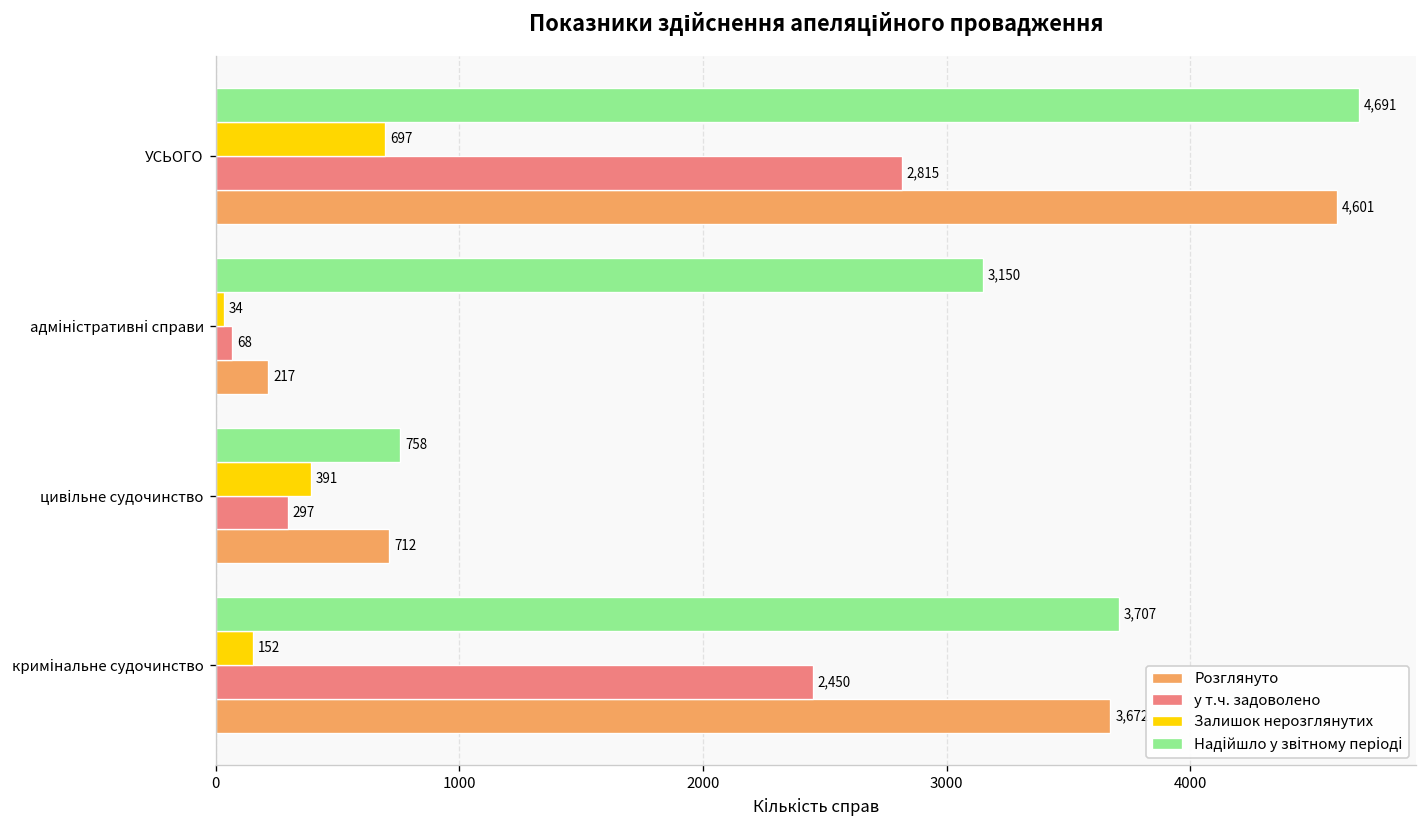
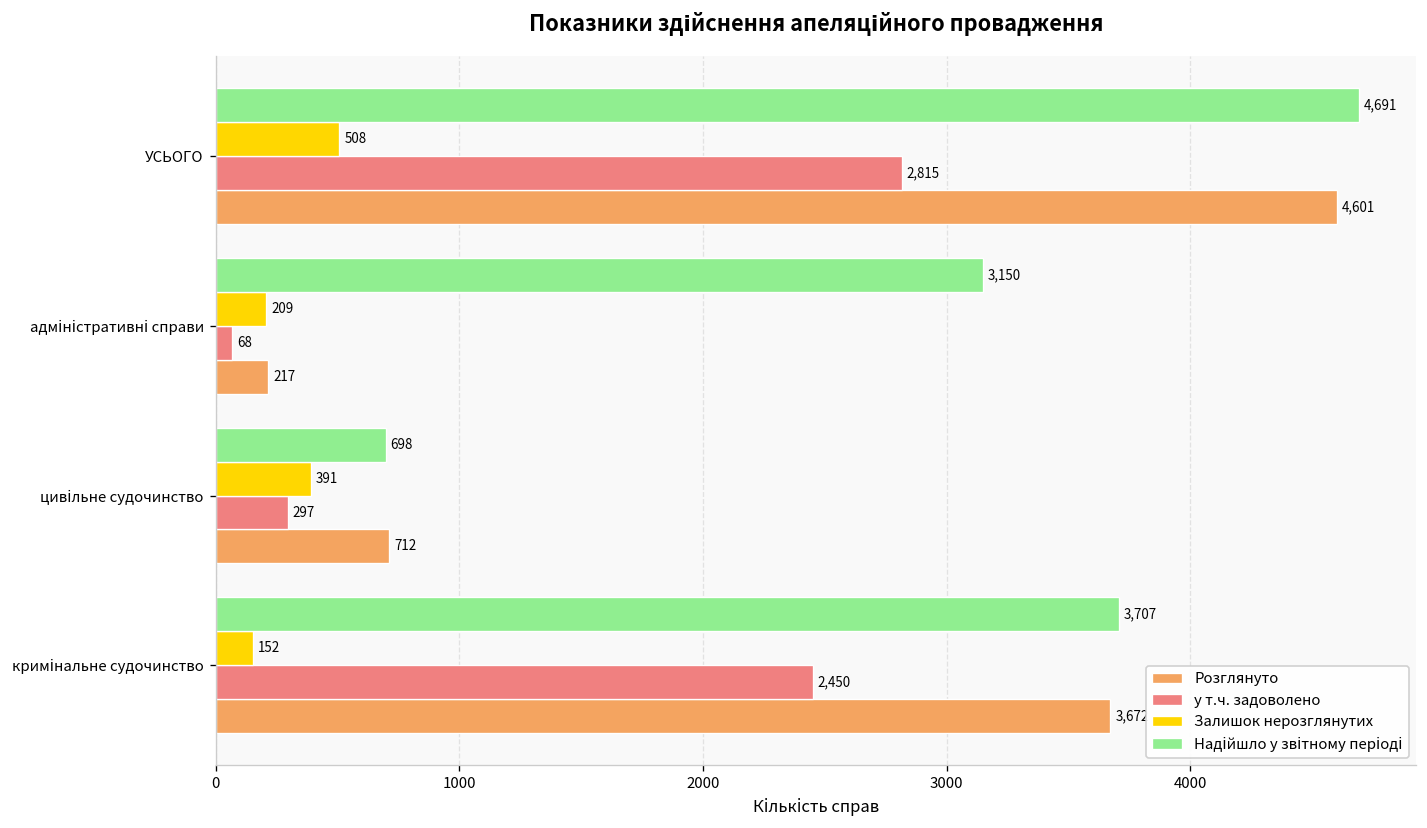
  {
    "Залишок нерозглянутих": {
-     "УСЬОГО": "697",
-     "адміністративні справи": "34",
+     "УСЬОГО": "508",
+     "адміністративні справи": "209",
      "цивільне судочинство": "391",
      "кримінальне судочинство": "152"
    },
    "Надійшло у звітному періоді": {
      "УСЬОГО": "4,691",
      "адміністративні справи": "3,150",
-     "цивільне судочинство": "758",
+     "цивільне судочинство": "698",
      "кримінальне судочинство": "3,707"
    }
  }
